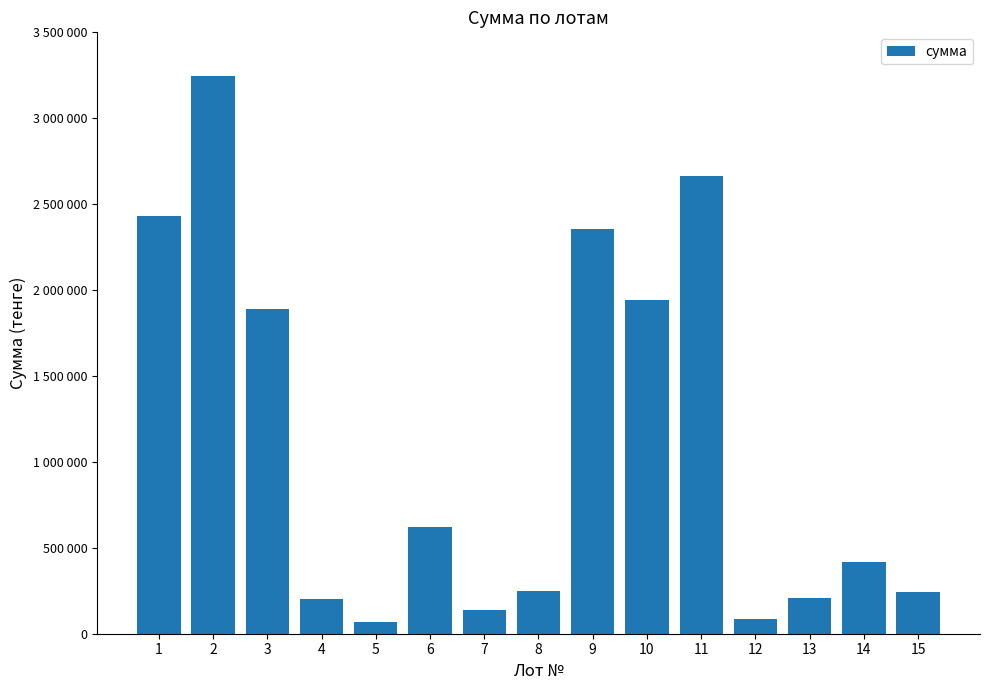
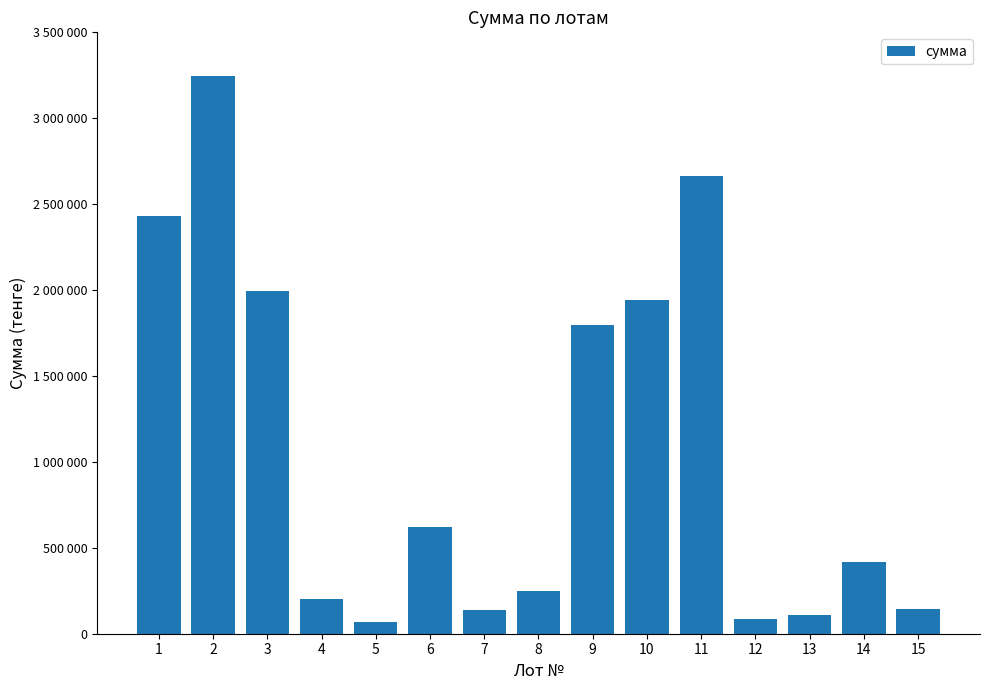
  {
    "1": 2430000,
    "2": 3250000,
-   "3": 1890000,
+   "3": 1990000,
    "4": 200000,
    "5": 70000,
    "6": 620000,
    "7": 140000,
    "8": 250000,
-   "9": 2350000,
+   "9": 1800000,
    "10": 1940000,
    "11": 2660000,
    "12": 90000,
-   "13": 210000,
+   "13": 110000,
    "14": 420000,
-   "15": 240000
+   "15": 140000
  }
